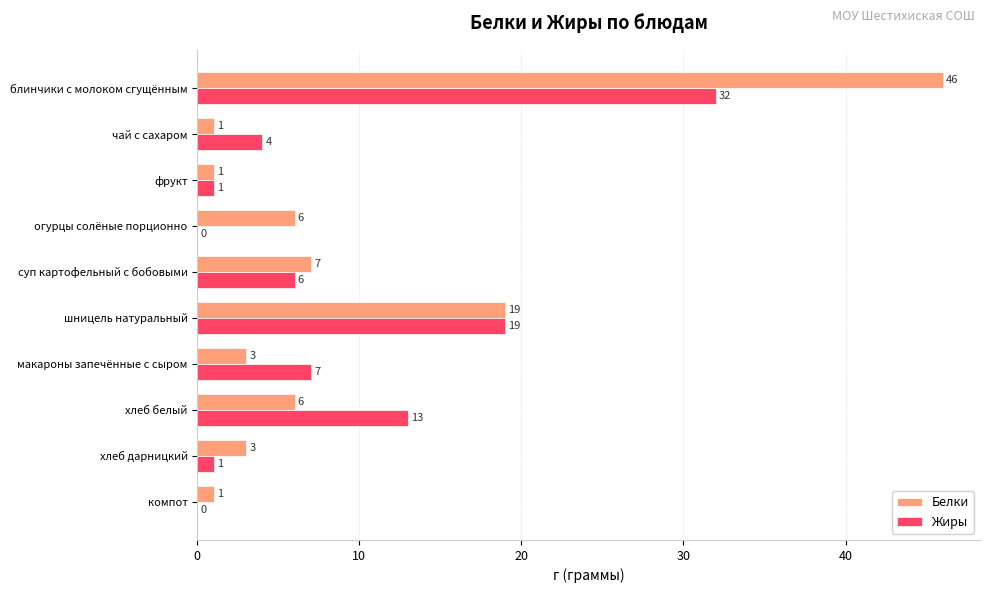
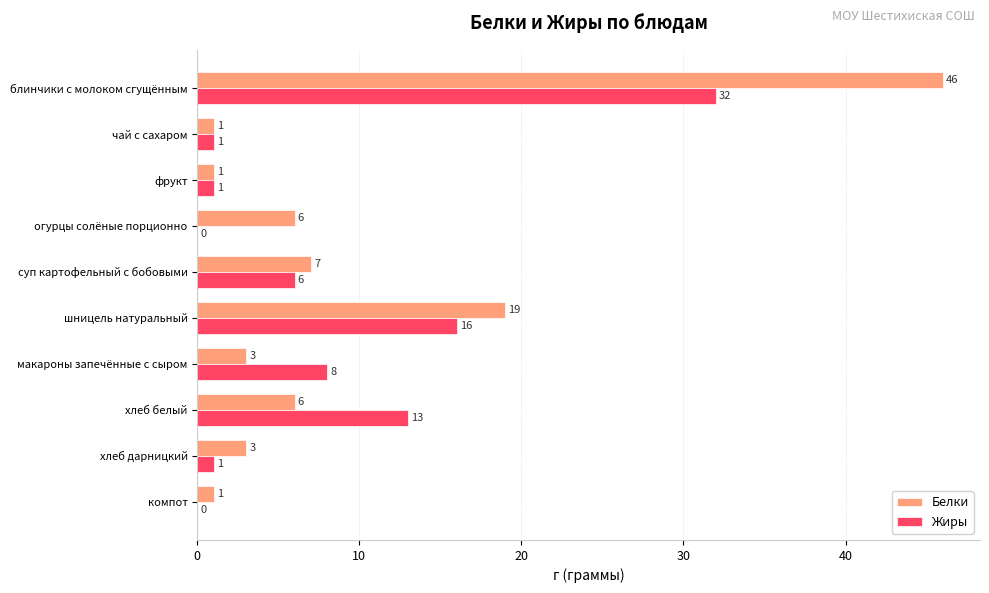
  {
    "Белки": {
      "блинчики с молоком сгущённым": 46,
      "чай с сахаром": 1,
      "фрукт": 1,
      "огурцы солёные порционно": 6,
      "суп картофельный с бобовыми": 7,
      "шницель натуральный": 19,
      "макароны запечённые с сыром": 3,
      "хлеб белый": 6,
      "хлеб дарницкий": 3,
      "компот": 1
    },
    "Жиры": {
      "блинчики с молоком сгущённым": 32,
-     "чай с сахаром": 4,
+     "чай с сахаром": 1,
      "фрукт": 1,
      "огурцы солёные порционно": 0,
      "суп картофельный с бобовыми": 6,
-     "шницель натуральный": 19,
-     "макароны запечённые с сыром": 7,
+     "шницель натуральный": 16,
+     "макароны запечённые с сыром": 8,
      "хлеб белый": 13,
      "хлеб дарницкий": 1,
      "компот": 0
    }
  }
